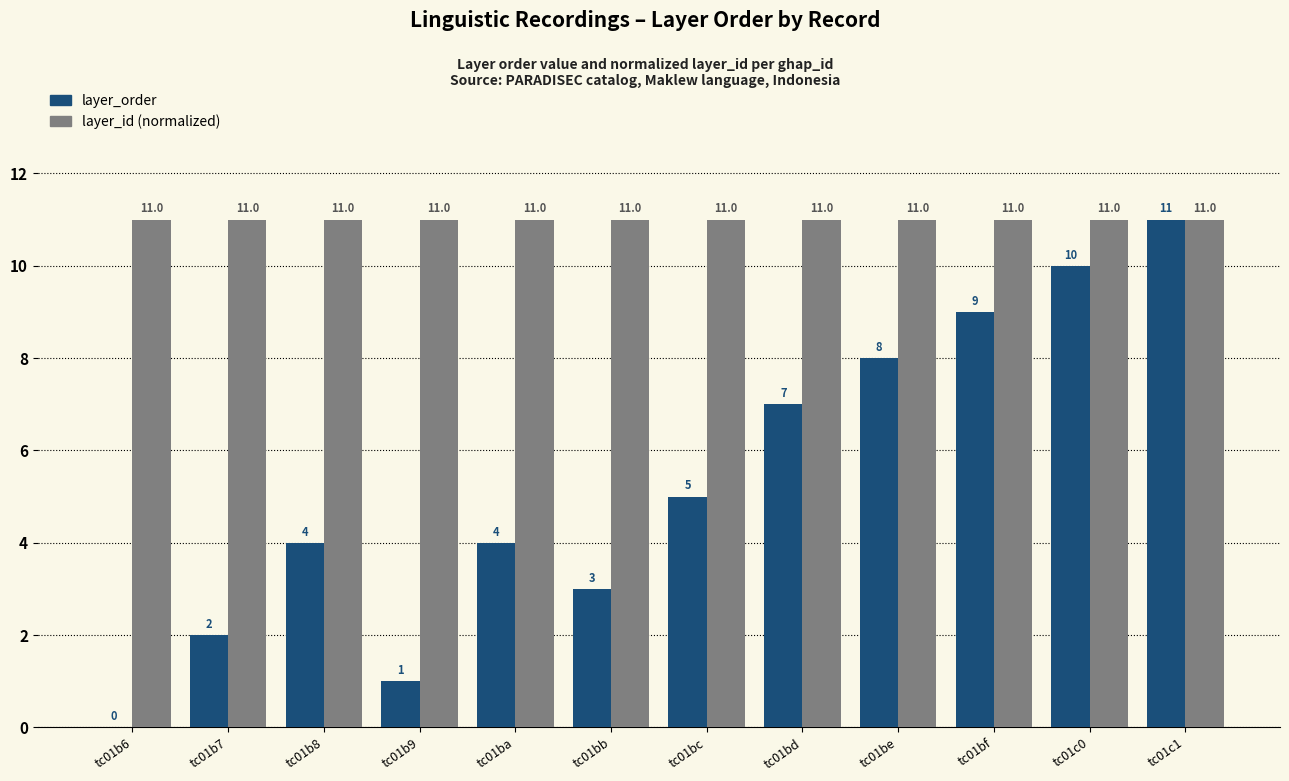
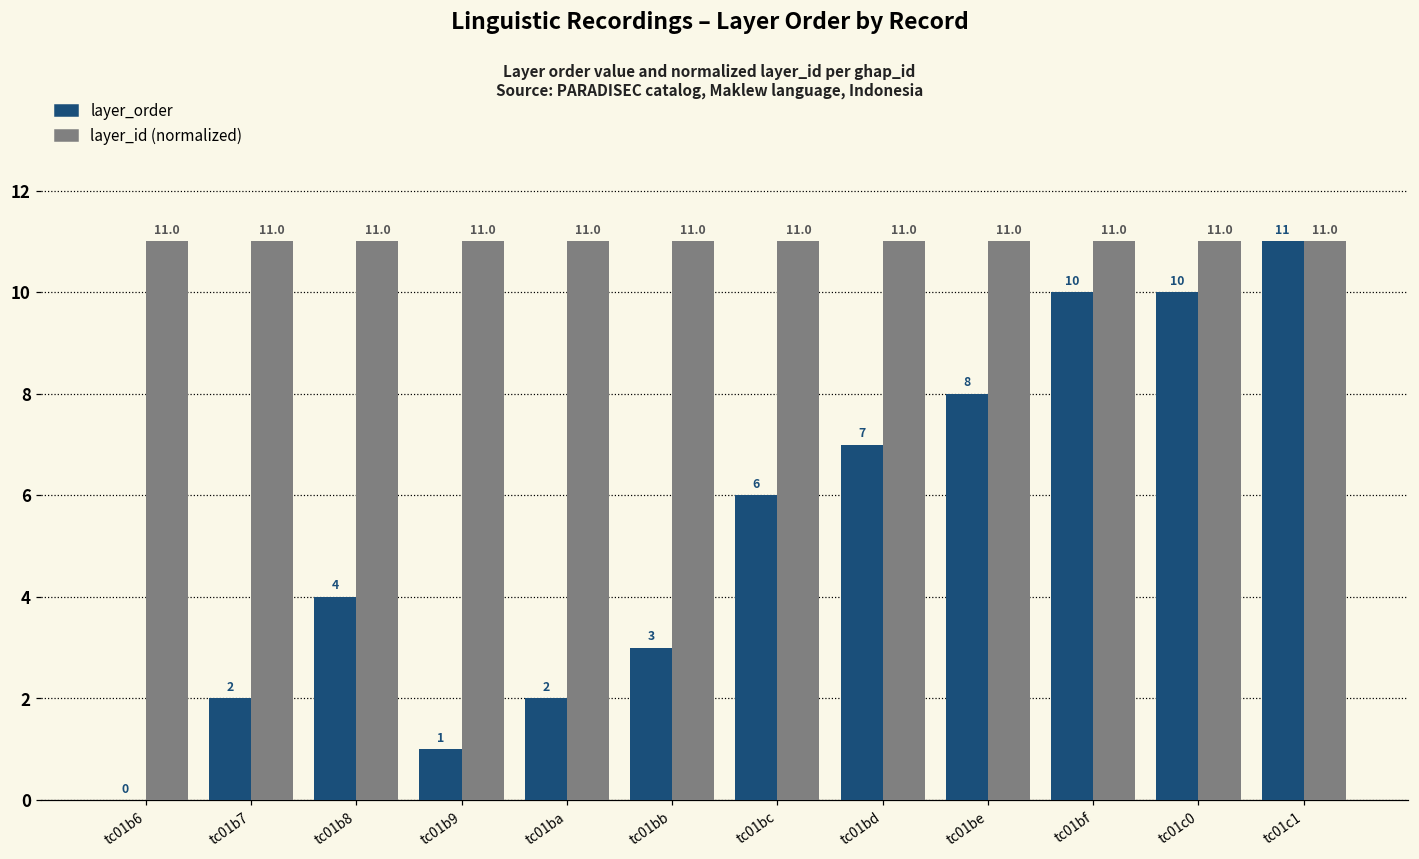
  {
    "layer_order": {
      "tc01b6": 0,
      "tc01b7": 2,
      "tc01b8": 4,
      "tc01b9": 1,
-     "tc01ba": 4,
+     "tc01ba": 2,
      "tc01bb": 3,
-     "tc01bc": 5,
+     "tc01bc": 6,
      "tc01bd": 7,
      "tc01be": 8,
-     "tc01bf": 9,
+     "tc01bf": 10,
      "tc01c0": 10,
      "tc01c1": 11
    },
    "layer_id (normalized)": {
      "tc01b6": 11.0,
      "tc01b7": 11.0,
      "tc01b8": 11.0,
      "tc01b9": 11.0,
      "tc01ba": 11.0,
      "tc01bb": 11.0,
      "tc01bc": 11.0,
      "tc01bd": 11.0,
      "tc01be": 11.0,
      "tc01bf": 11.0,
      "tc01c0": 11.0,
      "tc01c1": 11.0
    }
  }
